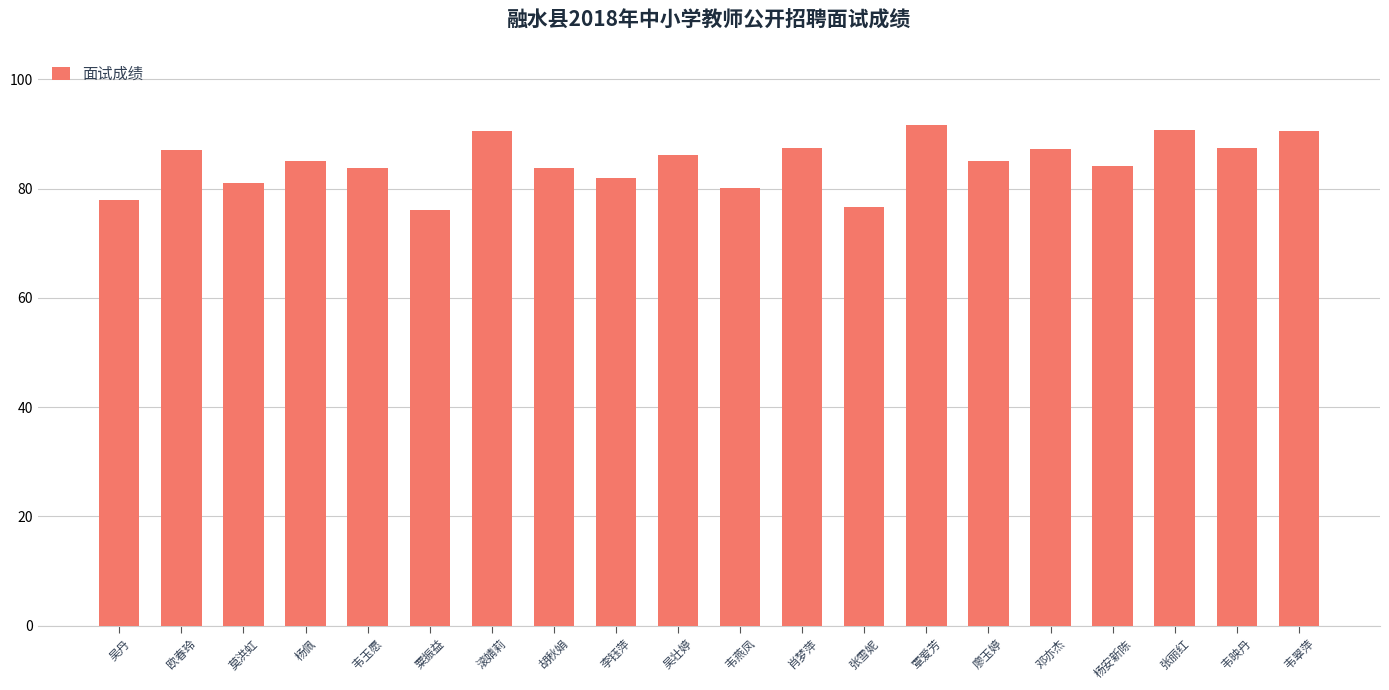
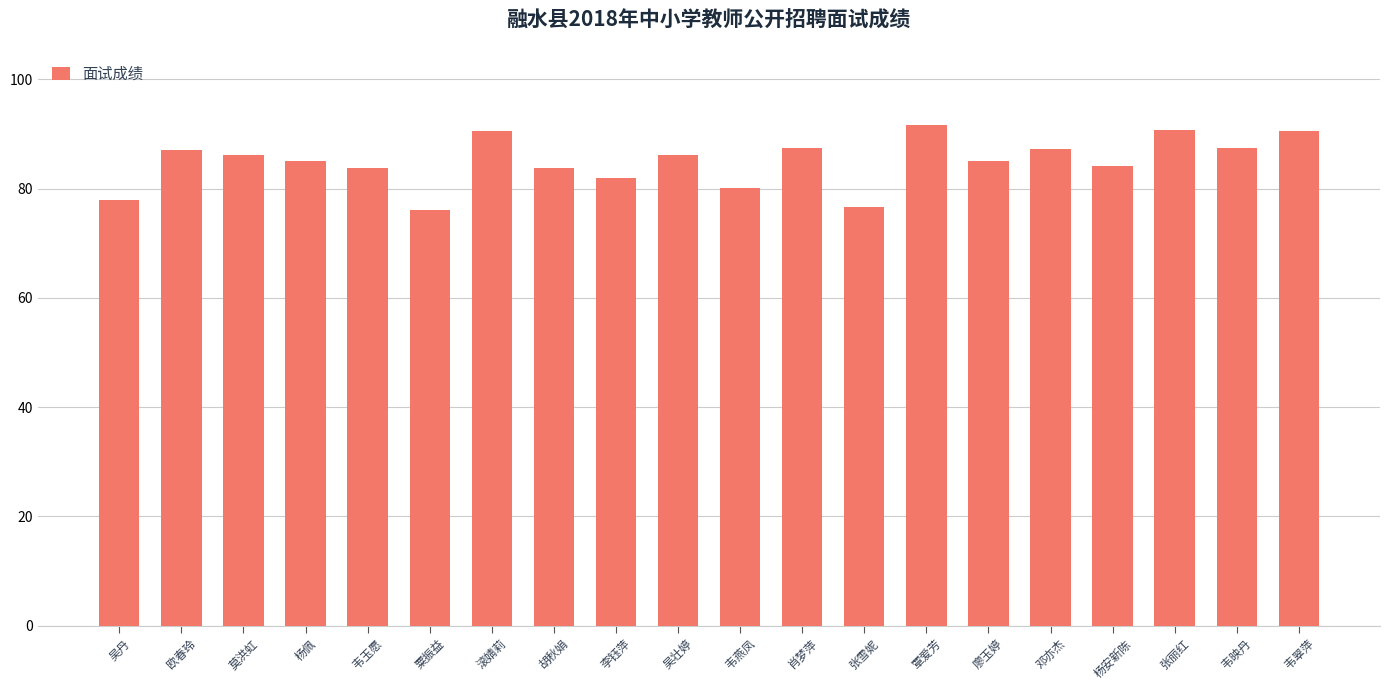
  {
    "吴丹": 78,
    "欧春玲": 87,
-   "莫洪虹": 81,
+   "莫洪虹": 86,
    "杨佩": 85,
    "韦玉愿": 84,
    "粟振益": 76,
    "滚婧莉": 91,
    "胡秋娟": 84,
    "李钰萍": 82,
    "吴壮婷": 86,
    "韦燕凤": 80,
    "肖梦萍": 88,
    "张雪妮": 77,
    "覃爱芳": 92,
    "廖玉婷": 85,
    "邓亦杰": 87,
    "杨安新陈": 84,
    "张丽红": 91,
    "韦映丹": 87,
    "韦翠萍": 91
  }
